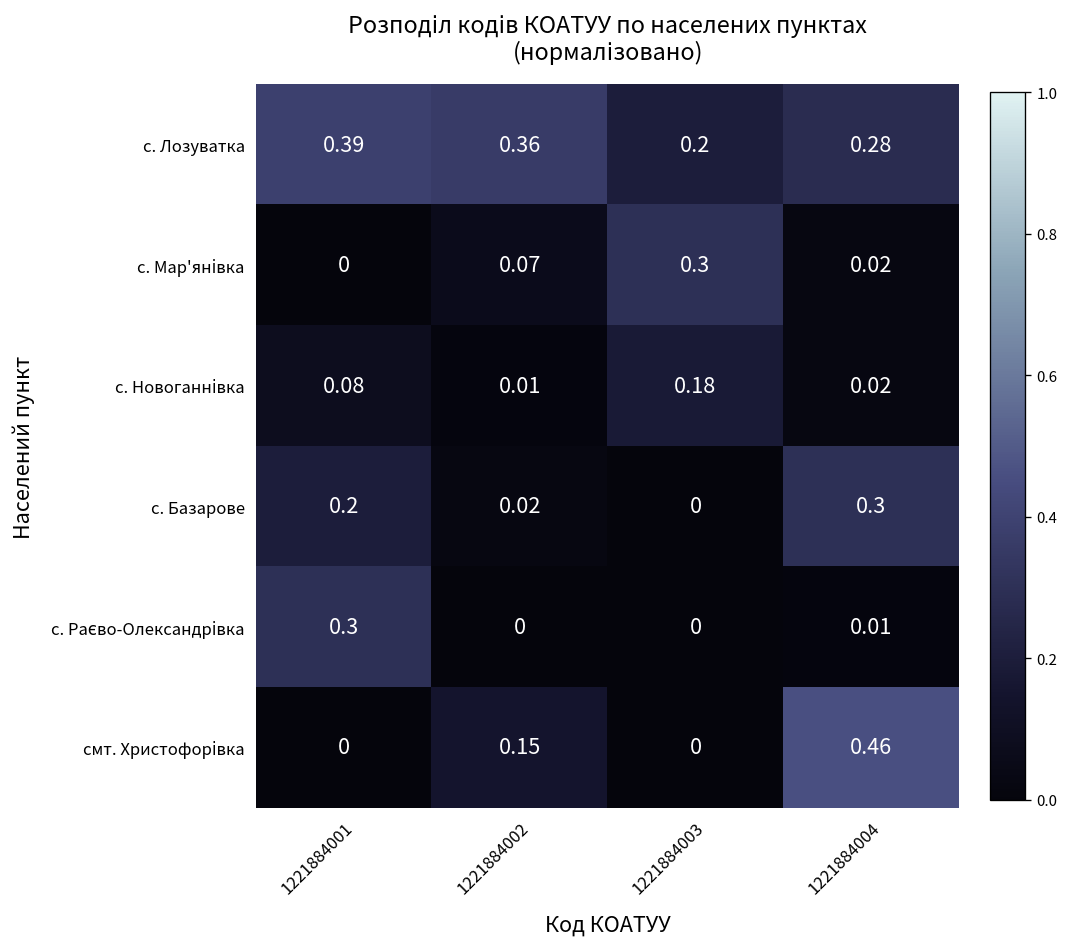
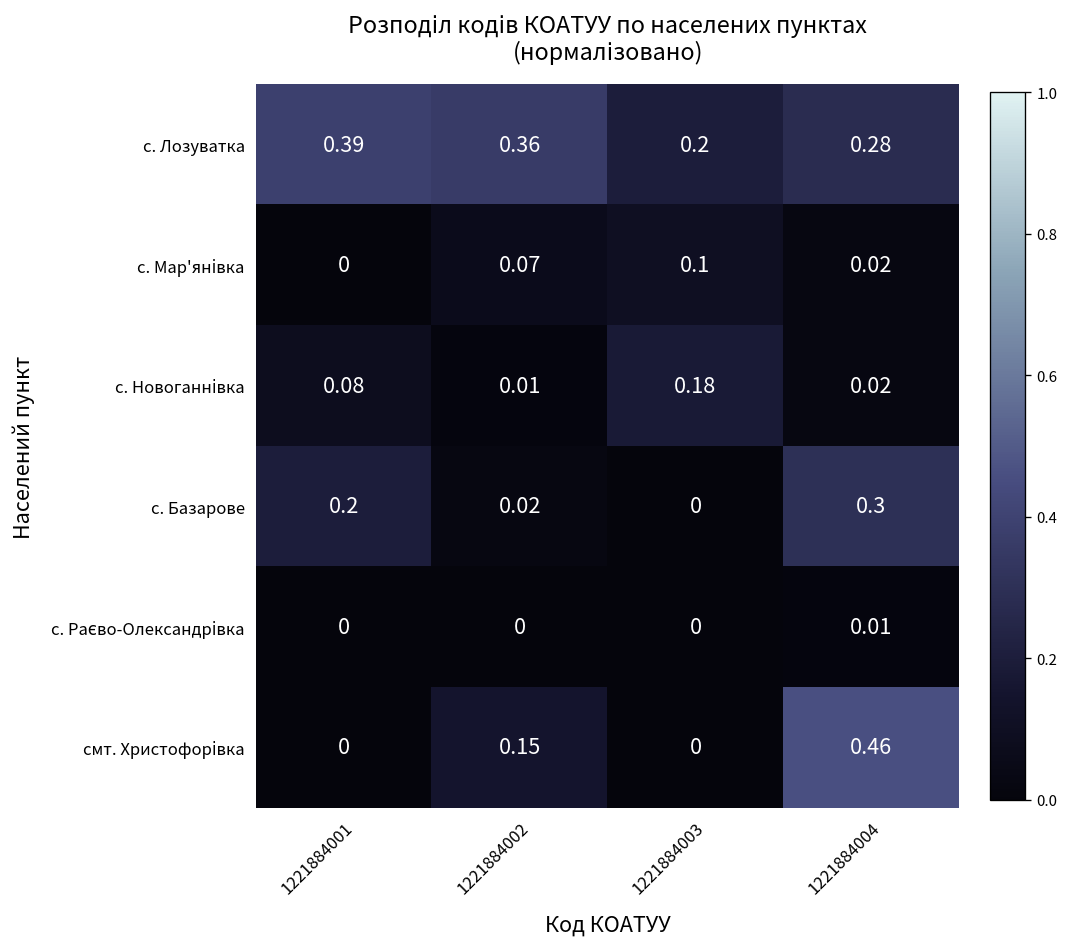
  {
    "с. Лозуватка": {
      "1221884001": 0.39,
      "1221884002": 0.36,
      "1221884003": 0.2,
      "1221884004": 0.28
    },
    "с. Мар'янівка": {
      "1221884001": 0,
      "1221884002": 0.07,
-     "1221884003": 0.3,
+     "1221884003": 0.1,
      "1221884004": 0.02
    },
    "с. Новоганнівка": {
      "1221884001": 0.08,
      "1221884002": 0.01,
      "1221884003": 0.18,
      "1221884004": 0.02
    },
    "с. Базарове": {
      "1221884001": 0.2,
      "1221884002": 0.02,
      "1221884003": 0,
      "1221884004": 0.3
    },
    "с. Раєво-Олександрівка": {
-     "1221884001": 0.3,
+     "1221884001": 0,
      "1221884002": 0,
      "1221884003": 0,
      "1221884004": 0.01
    },
    "смт. Христофорівка": {
      "1221884001": 0,
      "1221884002": 0.15,
      "1221884003": 0,
      "1221884004": 0.46
    }
  }
